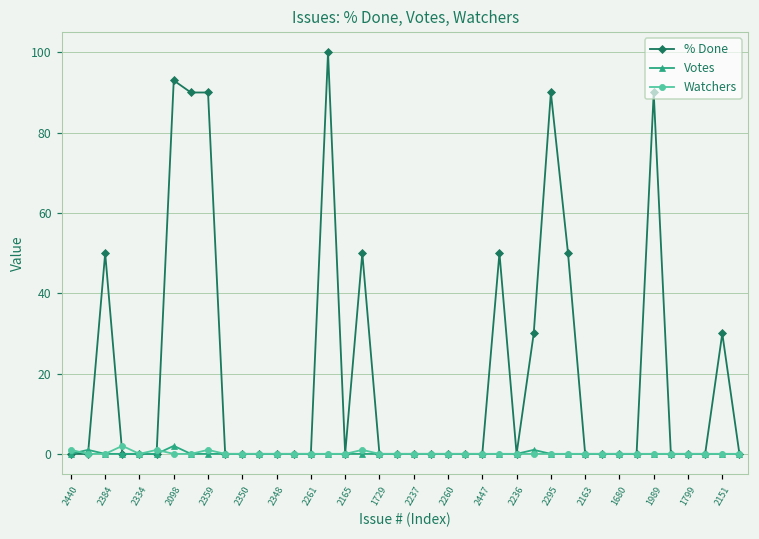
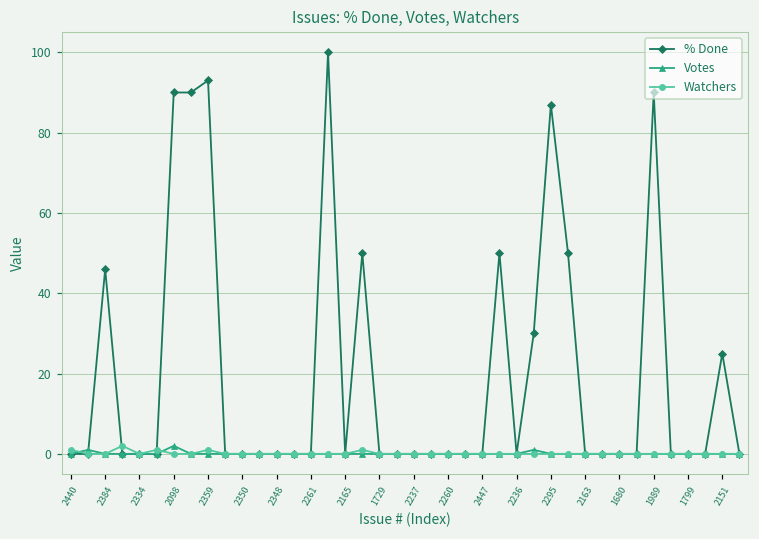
  {
    "% Done": {
-     "2384": 50,
-     "2098": 93,
-     "2359": 90,
-     "2295": 90,
-     "2151": 30
+     "2384": 46,
+     "2098": 90,
+     "2359": 93,
+     "2295": 87,
+     "2151": 25
    }
  }
